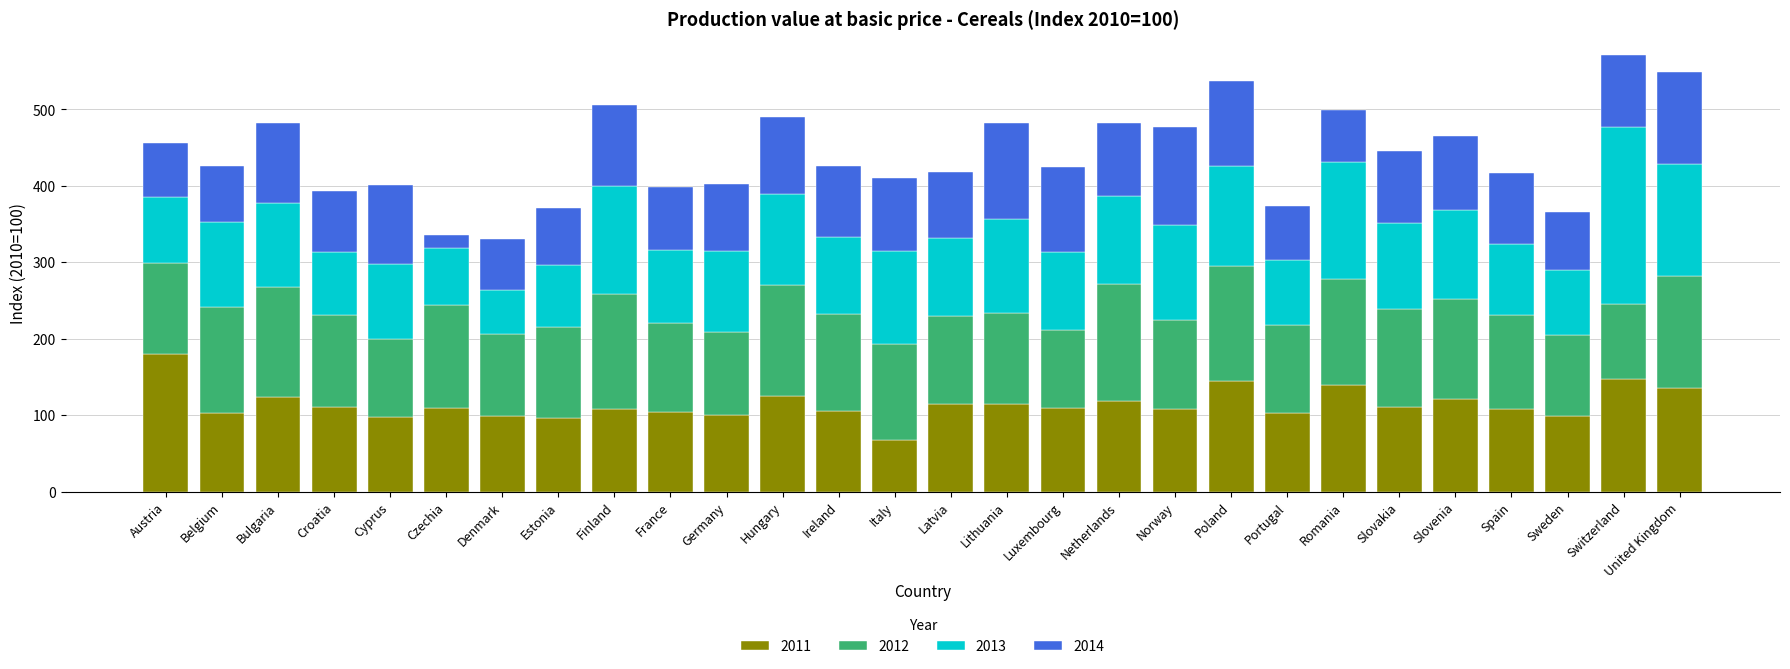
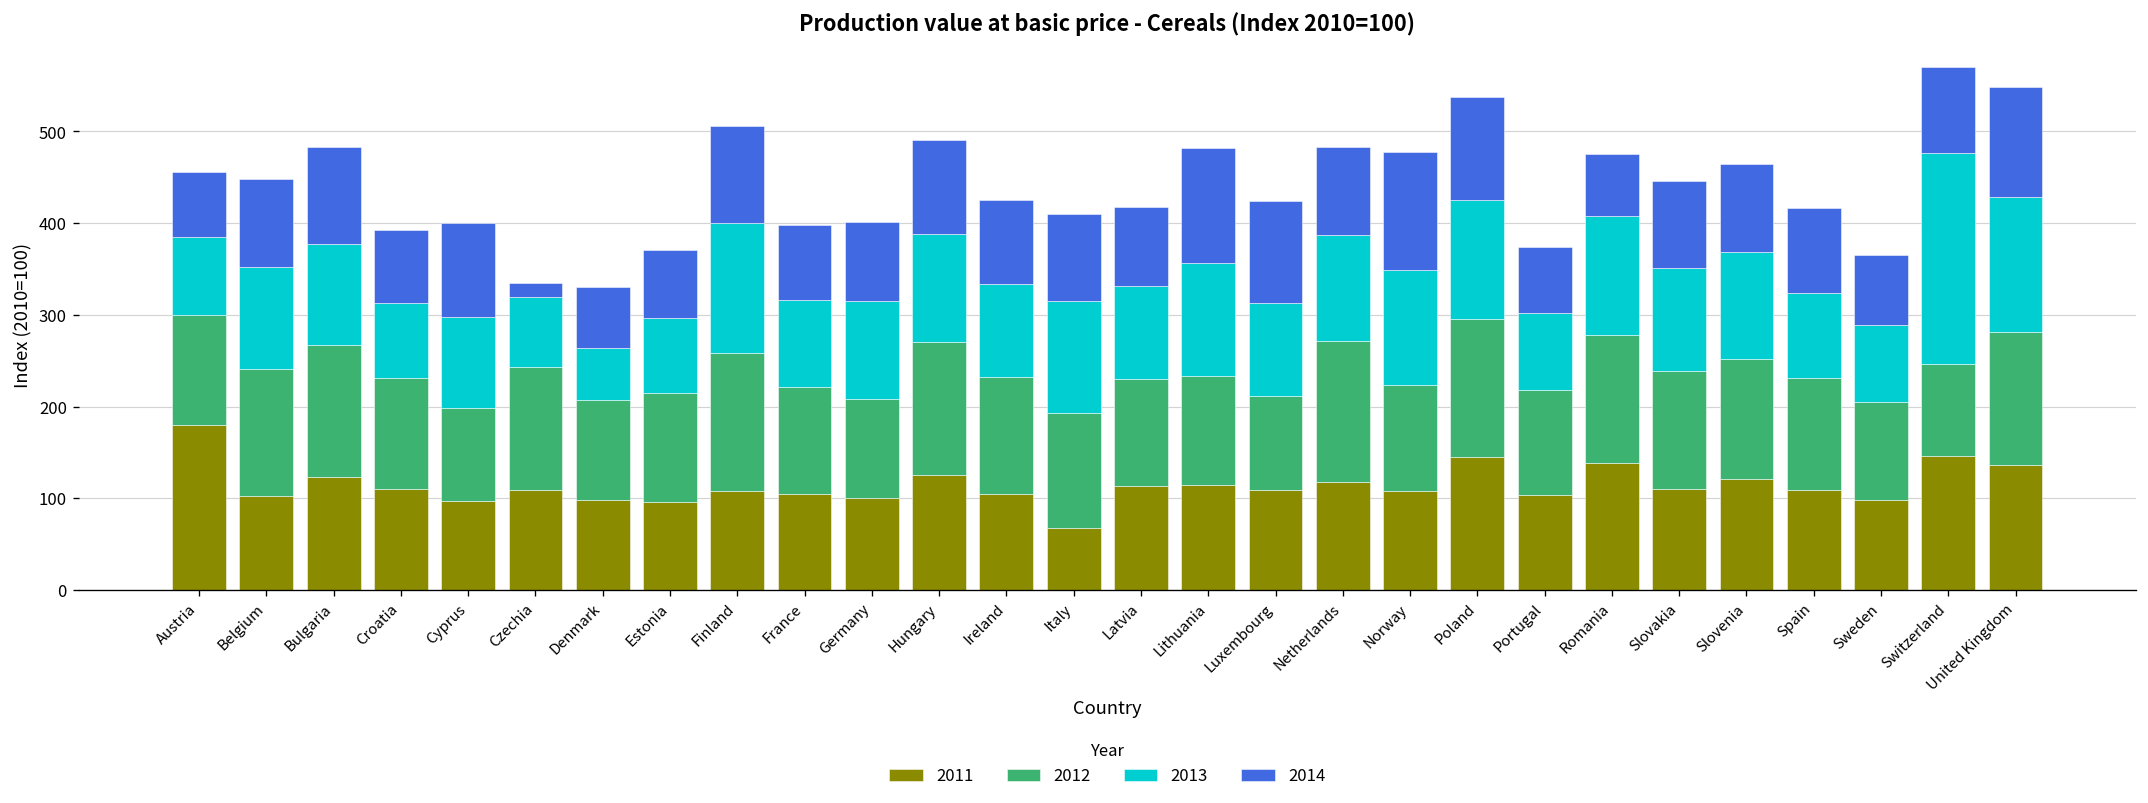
  {
    "2011": {
      "Austria": 180,
      "Belgium": 100,
      "Bulgaria": 120,
      "Croatia": 110,
      "Cyprus": 100,
      "Czechia": 110,
      "Denmark": 100,
      "Estonia": 100,
      "Finland": 110,
      "France": 100,
      "Germany": 100,
      "Hungary": 130,
      "Ireland": 100,
      "Italy": 70,
      "Latvia": 110,
      "Lithuania": 110,
      "Luxembourg": 110,
      "Netherlands": 120,
      "Norway": 110,
      "Poland": 150,
      "Portugal": 100,
      "Romania": 140,
      "Slovakia": 110,
      "Slovenia": 120,
      "Spain": 110,
      "Sweden": 100,
      "Switzerland": 150,
      "United Kingdom": 140
    },
    "2012": {
      "Austria": 120,
      "Belgium": 140,
      "Bulgaria": 140,
      "Croatia": 120,
      "Cyprus": 100,
      "Czechia": 130,
      "Denmark": 110,
      "Estonia": 120,
      "Finland": 150,
      "France": 120,
      "Germany": 110,
      "Hungary": 150,
      "Ireland": 130,
      "Italy": 130,
      "Latvia": 120,
      "Lithuania": 120,
      "Luxembourg": 100,
      "Netherlands": 150,
      "Norway": 120,
      "Poland": 150,
      "Portugal": 120,
      "Romania": 140,
      "Slovakia": 130,
      "Slovenia": 130,
      "Spain": 120,
      "Sweden": 110,
      "Switzerland": 100,
      "United Kingdom": 150
    },
    "2013": {
      "Austria": 90,
      "Belgium": 110,
      "Bulgaria": 110,
      "Croatia": 80,
      "Cyprus": 100,
      "Czechia": 80,
      "Denmark": 60,
      "Estonia": 80,
      "Finland": 140,
      "France": 90,
      "Germany": 110,
      "Hungary": 120,
      "Ireland": 100,
      "Italy": 120,
      "Latvia": 100,
      "Lithuania": 120,
      "Luxembourg": 100,
      "Netherlands": 120,
      "Norway": 130,
      "Poland": 130,
      "Portugal": 80,
-     "Romania": 150,
+     "Romania": 130,
      "Slovakia": 110,
      "Slovenia": 120,
      "Spain": 90,
      "Sweden": 80,
      "Switzerland": 230,
      "United Kingdom": 150
    },
    "2014": {
      "Austria": 70,
-     "Belgium": 70,
+     "Belgium": 100,
      "Bulgaria": 100,
      "Croatia": 80,
      "Cyprus": 100,
      "Czechia": 20,
      "Denmark": 70,
      "Estonia": 70,
      "Finland": 110,
      "France": 80,
      "Germany": 90,
      "Hungary": 100,
      "Ireland": 90,
      "Italy": 90,
      "Latvia": 90,
      "Lithuania": 130,
      "Luxembourg": 110,
      "Netherlands": 100,
      "Norway": 130,
      "Poland": 110,
      "Portugal": 70,
      "Romania": 70,
      "Slovakia": 90,
      "Slovenia": 100,
      "Spain": 90,
      "Sweden": 80,
      "Switzerland": 90,
      "United Kingdom": 120
    }
  }
